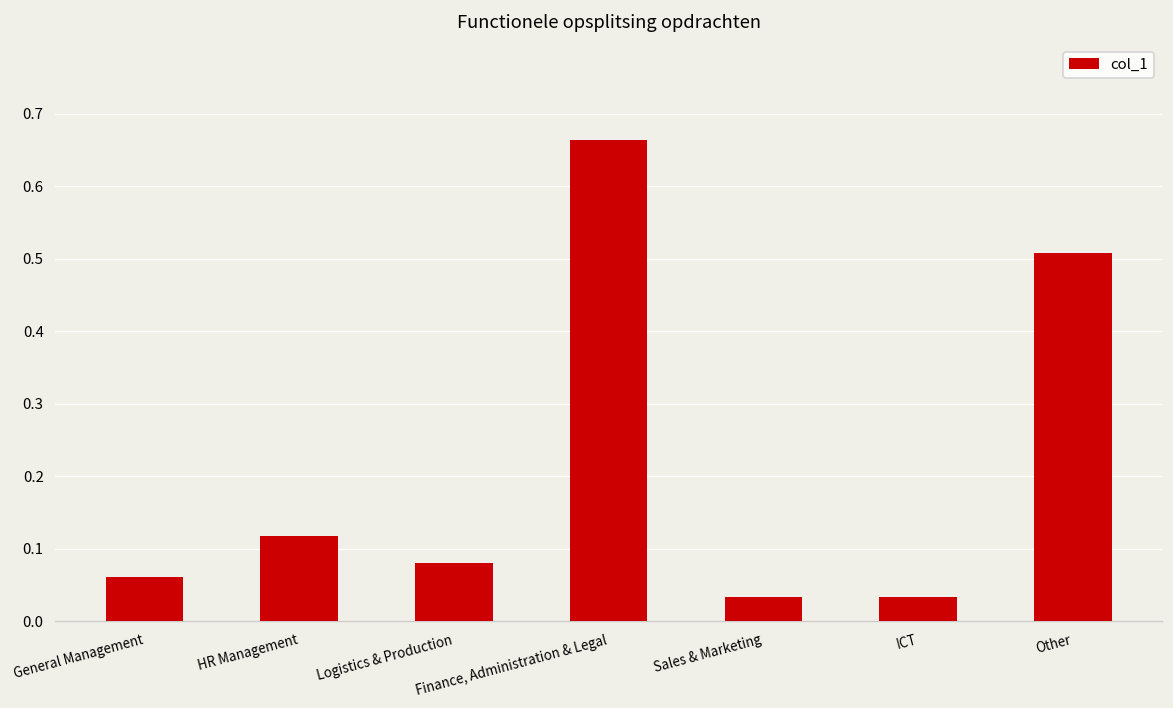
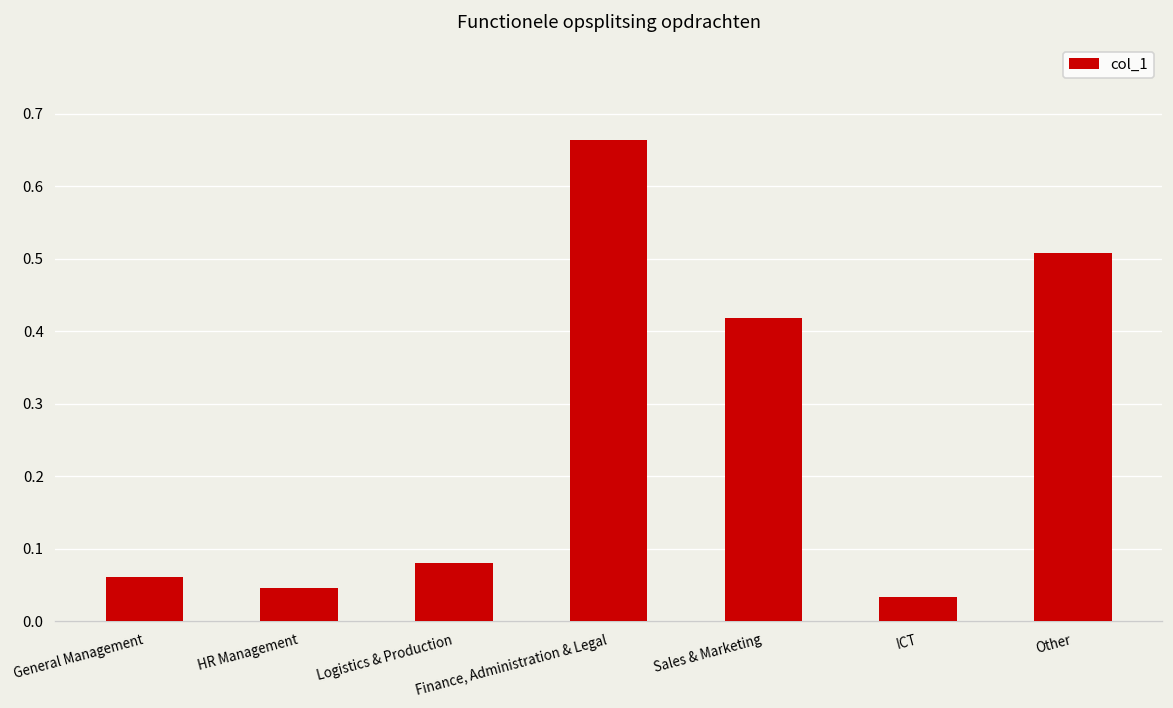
  {
    "General Management": 0.06,
-   "HR Management": 0.12,
+   "HR Management": 0.05,
    "Logistics & Production": 0.08,
    "Finance, Administration & Legal": 0.66,
-   "Sales & Marketing": 0.03,
+   "Sales & Marketing": 0.42,
    "ICT": 0.03,
    "Other": 0.51
  }
